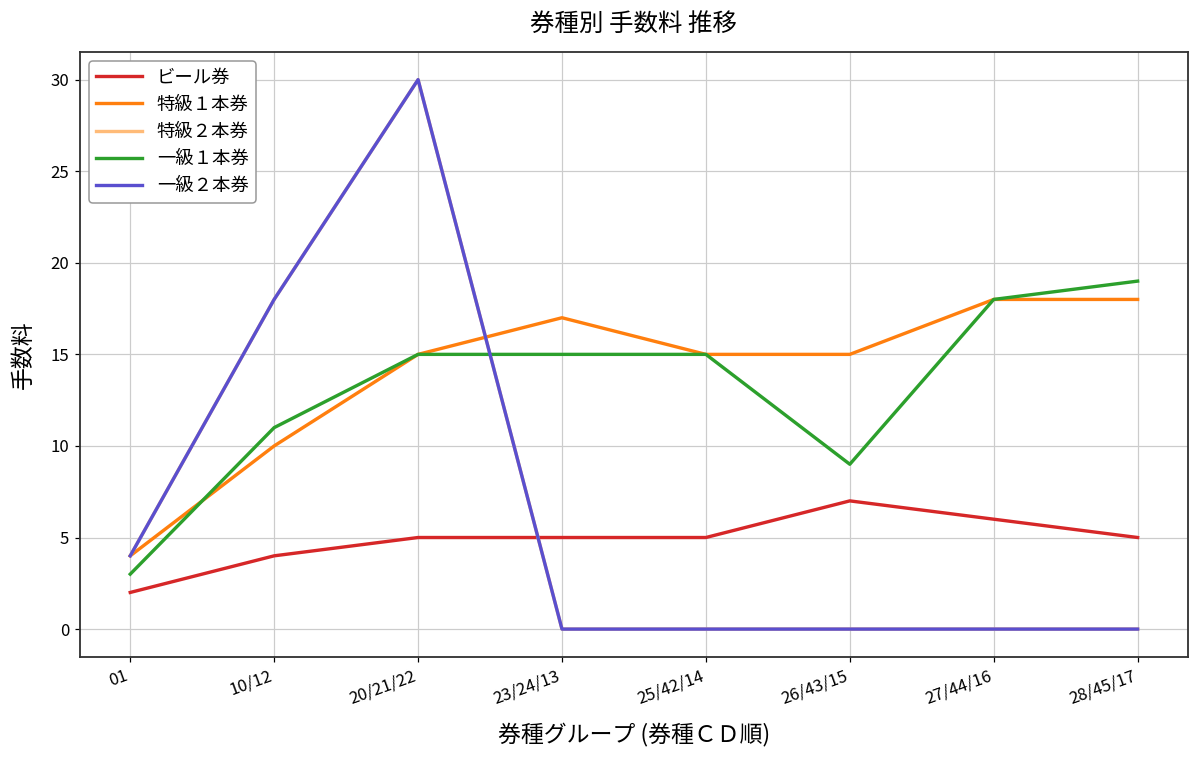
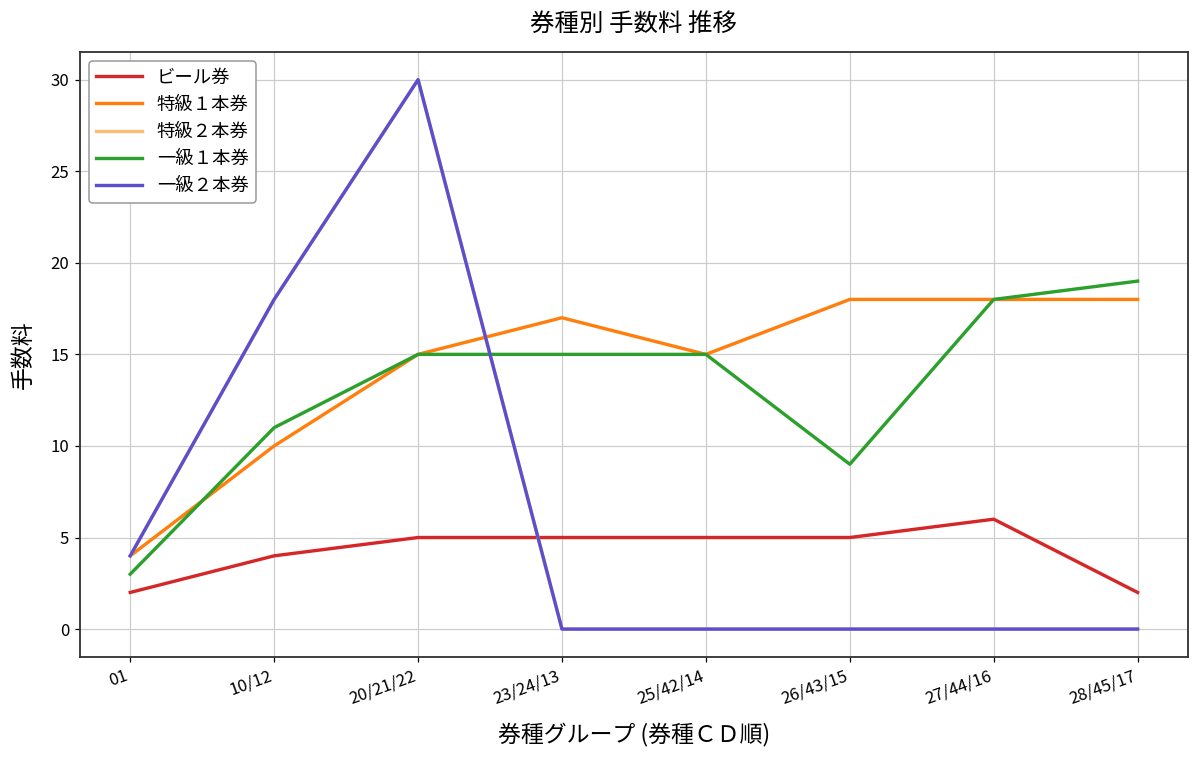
  {
    "ビール券": {
      "01": 2,
      "10/12": 4,
      "20/21/22": 5,
      "23/24/13": 5,
      "25/42/14": 5,
-     "26/43/15": 7,
+     "26/43/15": 5,
      "27/44/16": 6,
-     "28/45/17": 5
+     "28/45/17": 2
    },
    "特級１本券": {
      "10/12": 10,
      "23/24/13": 17,
-     "26/43/15": 15,
+     "26/43/15": 18,
      "28/45/17": 18
    },
    "一級２本券": {
      "10/12": 18,
      "20/21/22": 30,
      "23/24/13": 0,
      "25/42/14": 0,
      "26/43/15": 0,
      "27/44/16": 0,
      "28/45/17": 0
    },
    "一級１本券": {
      "01": 3,
      "10/12": 11,
      "23/24/13": 15,
      "26/43/15": 9,
      "28/45/17": 19
    }
  }
